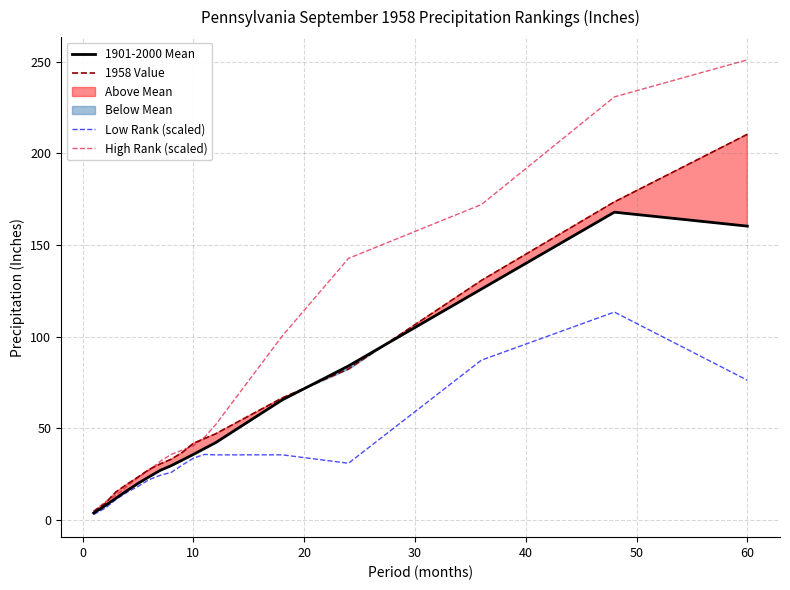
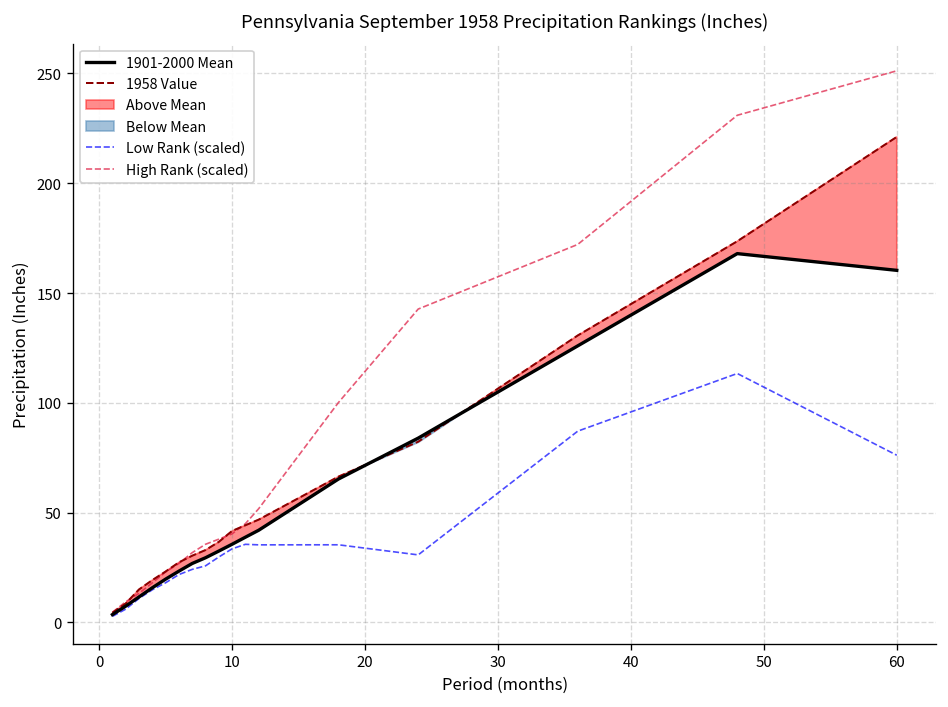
  {
    "1901-2000 Mean": {
      "10": 36,
      "60": 160
    },
    "1958 Value": {
-     "60": 210
+     "60": 221
    },
    "Low Rank (scaled)": {
      "10": 34,
      "60": 76
    },
    "High Rank (scaled)": {
      "60": 251
    }
  }
